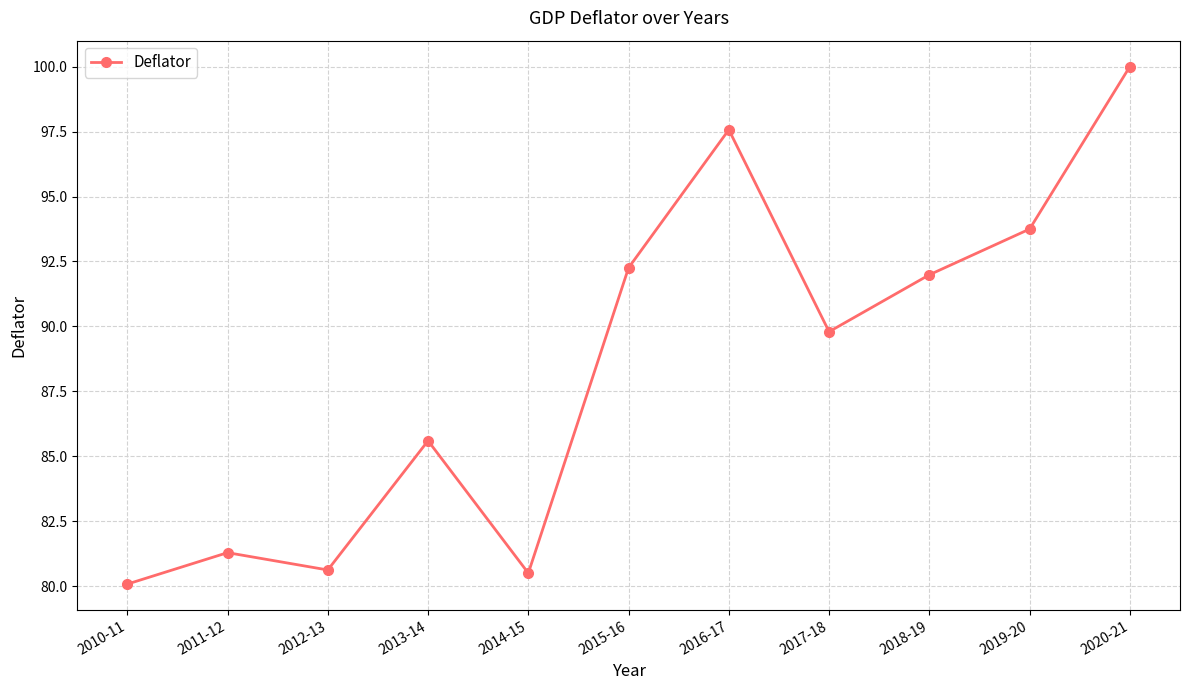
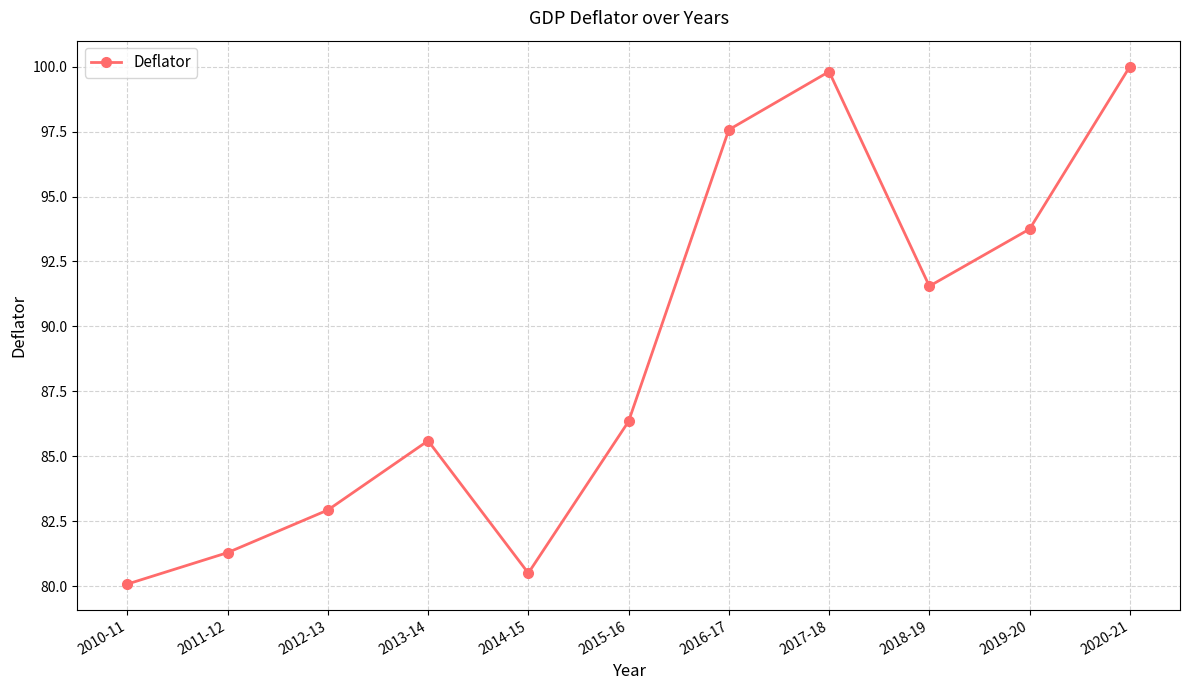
  {
    "2010-11": 80.1,
    "2011-12": 81.3,
-   "2012-13": 80.6,
+   "2012-13": 82.9,
    "2013-14": 85.6,
    "2014-15": 80.5,
-   "2015-16": 92.3,
+   "2015-16": 86.3,
    "2016-17": 97.6,
-   "2017-18": 89.8,
-   "2018-19": 92.0,
+   "2017-18": 99.8,
+   "2018-19": 91.6,
    "2019-20": 93.7,
    "2020-21": 100.0
  }
